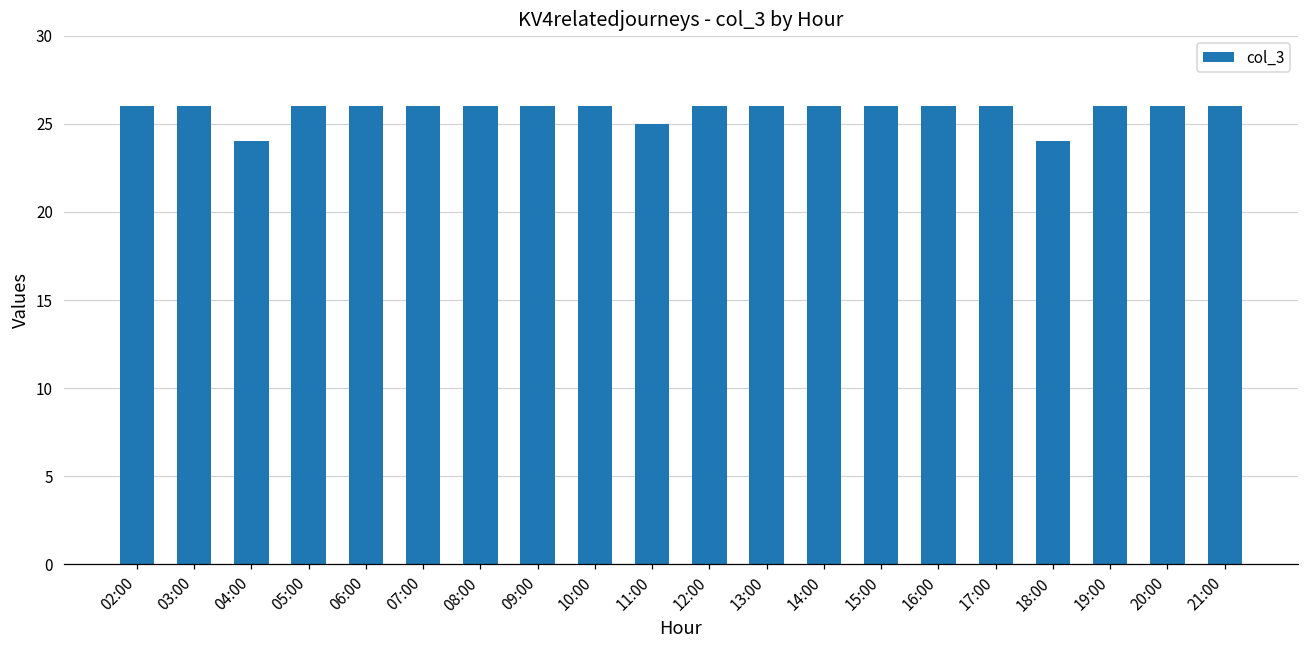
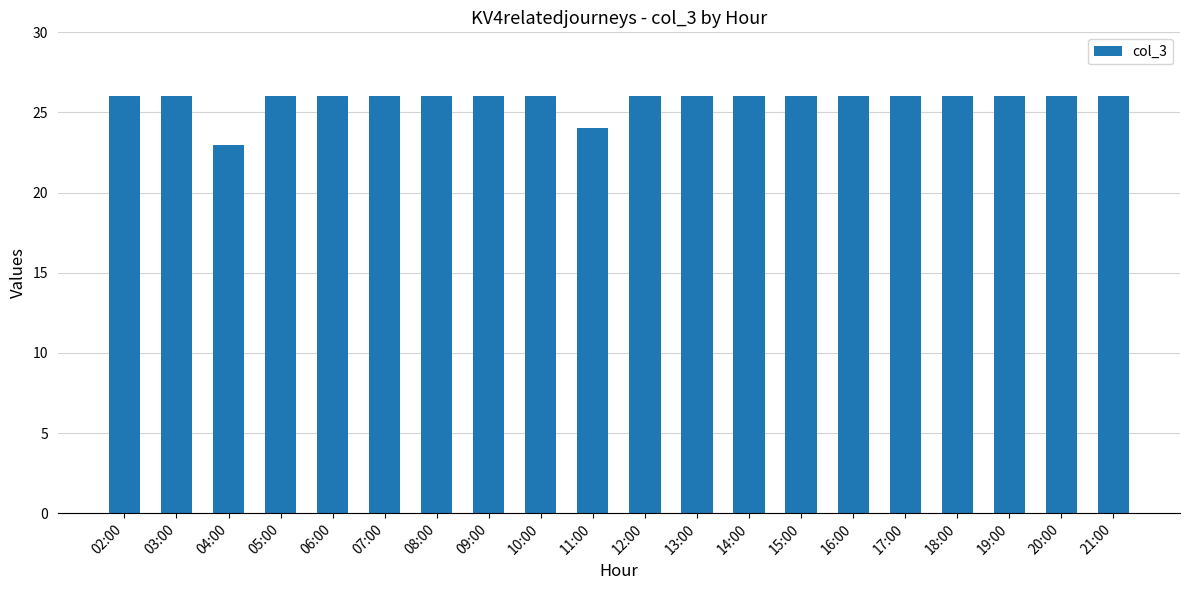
  {
    "02:00": 26,
    "03:00": 26,
-   "04:00": 24,
+   "04:00": 23,
    "05:00": 26,
    "06:00": 26,
    "07:00": 26,
    "08:00": 26,
    "09:00": 26,
    "10:00": 26,
-   "11:00": 25,
+   "11:00": 24,
    "12:00": 26,
    "13:00": 26,
    "14:00": 26,
    "15:00": 26,
    "16:00": 26,
    "17:00": 26,
-   "18:00": 24,
+   "18:00": 26,
    "19:00": 26,
    "20:00": 26,
    "21:00": 26
  }
